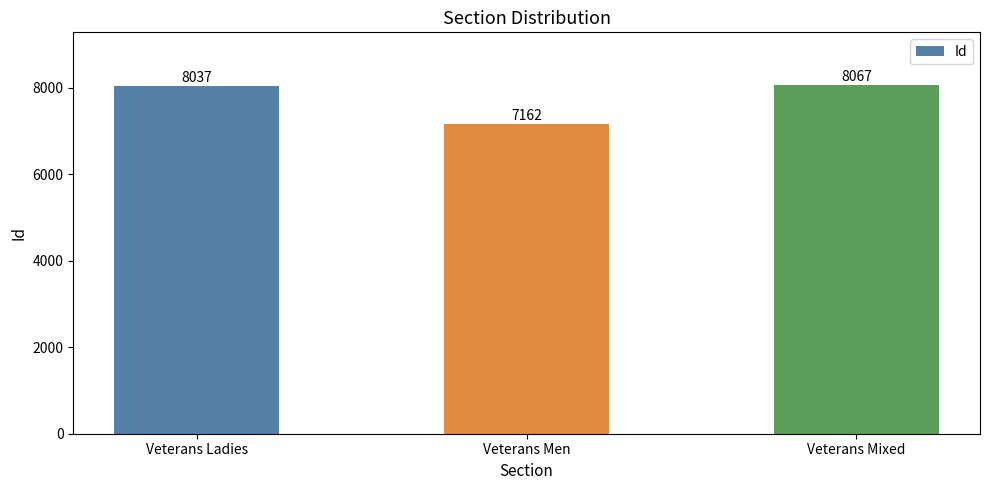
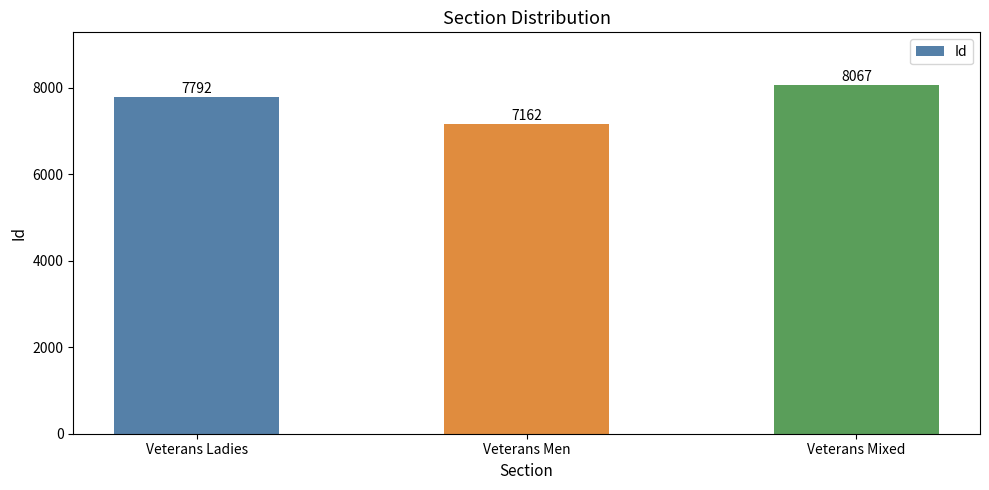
  {
-   "Veterans Ladies": 8037,
+   "Veterans Ladies": 7792,
    "Veterans Men": 7162,
    "Veterans Mixed": 8067
  }
